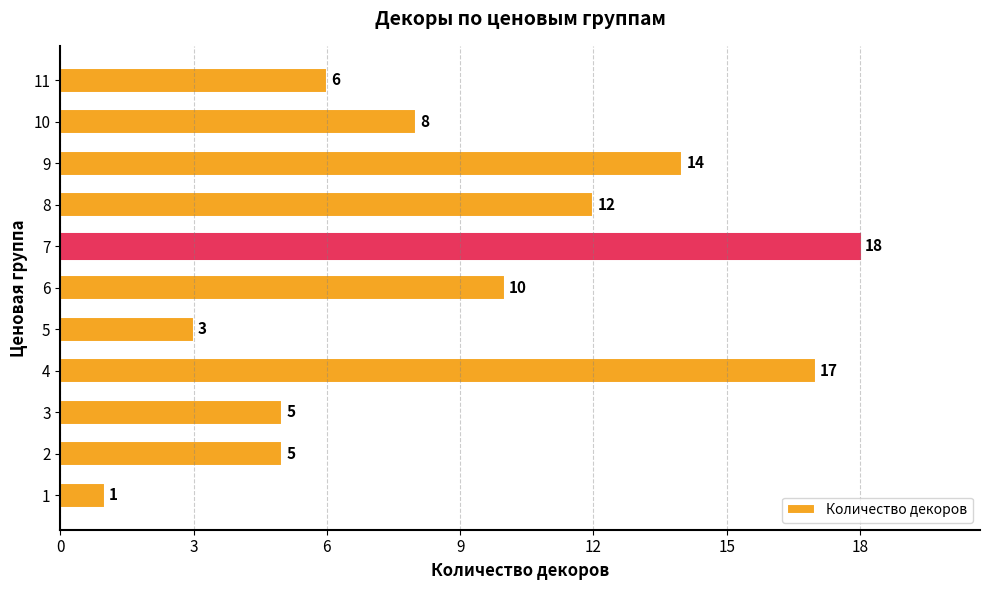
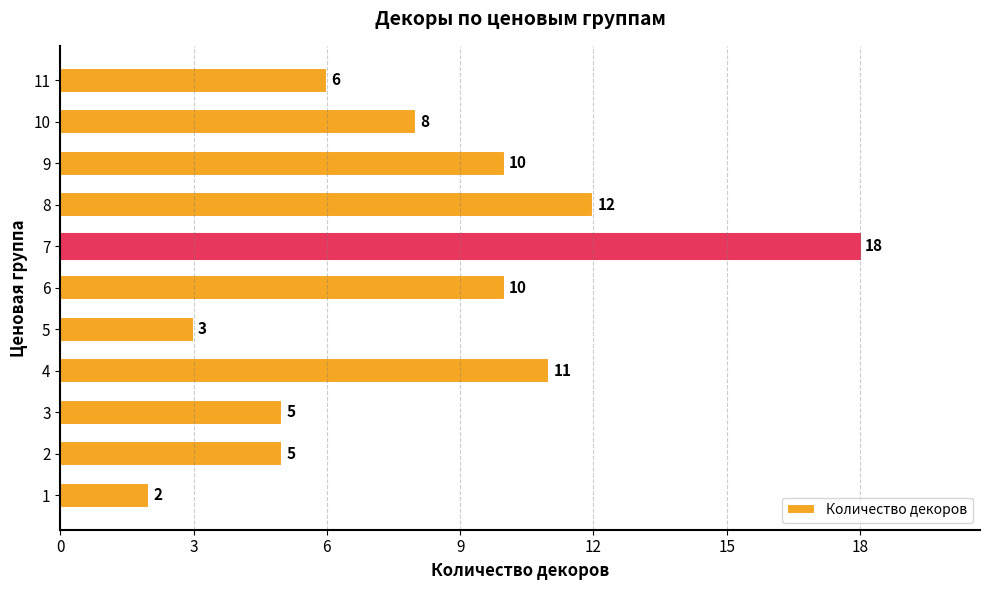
  {
    "11": 6,
    "10": 8,
-   "9": 14,
+   "9": 10,
    "8": 12,
    "7": 18,
    "6": 10,
    "5": 3,
-   "4": 17,
+   "4": 11,
    "3": 5,
    "2": 5,
-   "1": 1
+   "1": 2
  }
